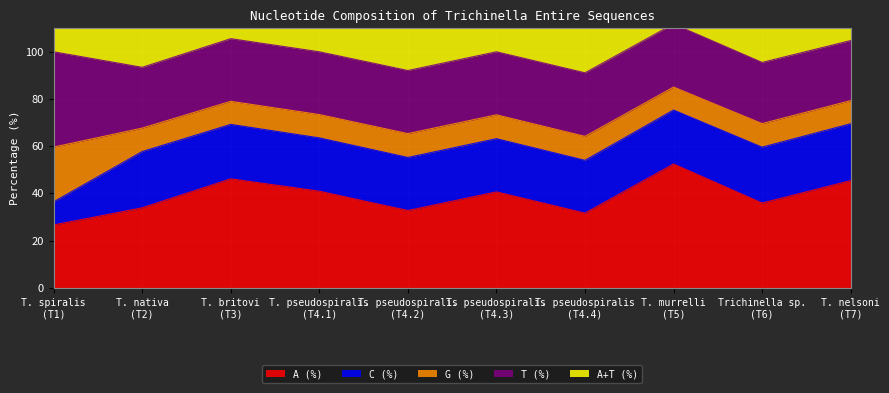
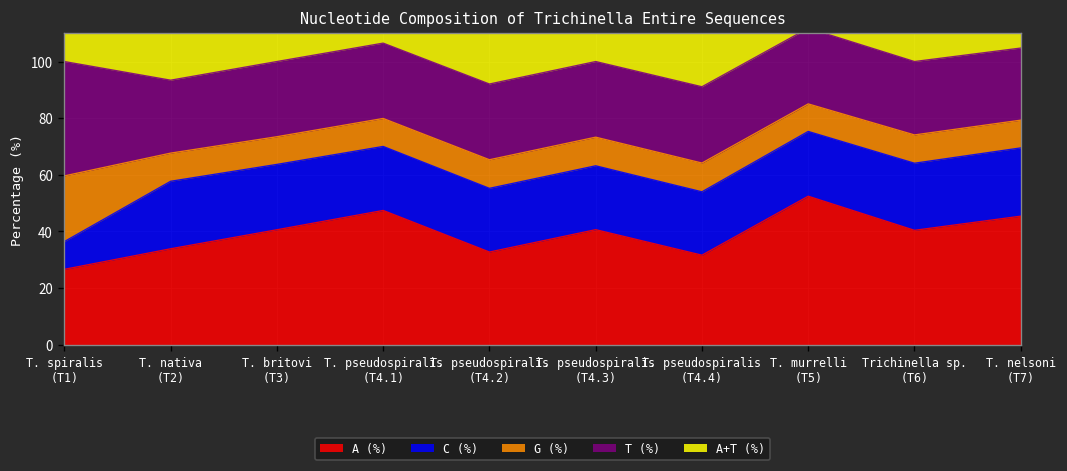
  {
    "A (%)": {
      "T. spiralis (T1)": 27,
      "T. nativa (T2)": 34,
-     "T. britovi (T3)": 46,
-     "T. pseudospiralis (T4.1)": 41,
+     "T. britovi (T3)": 41,
+     "T. pseudospiralis (T4.1)": 47,
      "T. pseudospiralis (T4.2)": 33,
      "T. pseudospiralis (T4.3)": 41,
      "T. pseudospiralis (T4.4)": 32,
      "T. murrelli (T5)": 52,
-     "Trichinella sp. (T6)": 36,
+     "Trichinella sp. (T6)": 40,
      "T. nelsoni (T7)": 45
    },
    "C (%)": {
      "T. spiralis (T1)": 10,
      "T. nativa (T2)": 24,
      "T. britovi (T3)": 23,
      "T. pseudospiralis (T4.1)": 23,
      "T. pseudospiralis (T4.2)": 23,
      "T. pseudospiralis (T4.3)": 23,
      "T. pseudospiralis (T4.4)": 22,
      "T. murrelli (T5)": 23,
      "Trichinella sp. (T6)": 24,
      "T. nelsoni (T7)": 24
    },
    "G (%)": {
      "T. spiralis (T1)": 23,
      "T. nativa (T2)": 10,
      "T. britovi (T3)": 10,
      "T. pseudospiralis (T4.1)": 10,
      "T. pseudospiralis (T4.2)": 10,
      "T. pseudospiralis (T4.3)": 10,
      "T. pseudospiralis (T4.4)": 10,
      "T. murrelli (T5)": 10,
      "Trichinella sp. (T6)": 10,
      "T. nelsoni (T7)": 10
    },
    "T (%)": {
      "T. spiralis (T1)": 40,
      "T. nativa (T2)": 26,
      "T. britovi (T3)": 27,
      "T. pseudospiralis (T4.1)": 27,
      "T. pseudospiralis (T4.2)": 27,
      "T. pseudospiralis (T4.3)": 27,
      "T. pseudospiralis (T4.4)": 27,
      "Trichinella sp. (T6)": 26,
      "T. nelsoni (T7)": 25
    }
  }
